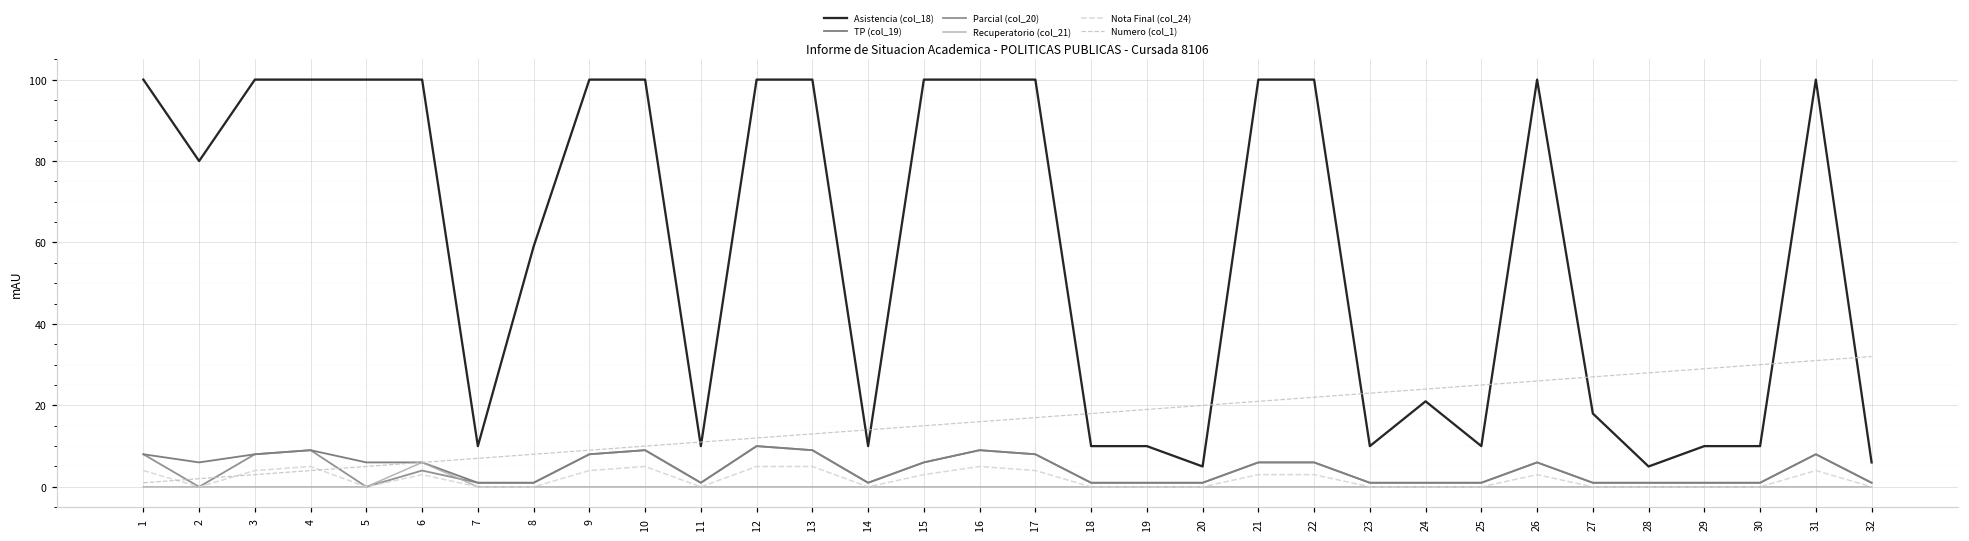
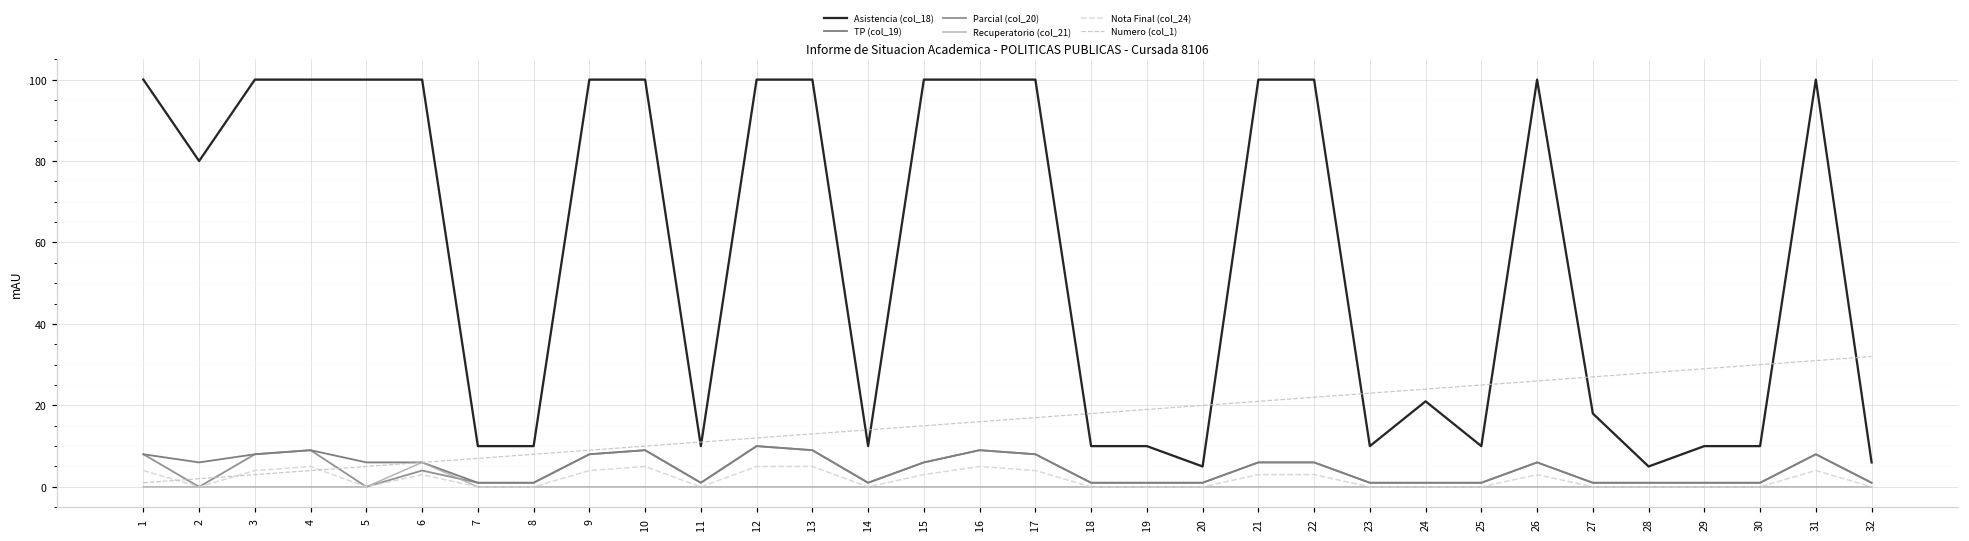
  {
    "Asistencia (col_18)": {
      "1": 100,
      "2": 80,
      "3": 100,
      "4": 100,
      "5": 100,
      "6": 100,
      "7": 10,
-     "8": 59,
+     "8": 10,
      "9": 100,
      "10": 100,
      "11": 10,
      "12": 100,
      "13": 100,
      "14": 10,
      "15": 100,
      "16": 100,
      "17": 100,
      "18": 10,
      "19": 10,
      "20": 5,
      "21": 100,
      "22": 100,
      "23": 10,
      "24": 21,
      "25": 10,
      "26": 100,
      "27": 18,
      "28": 5,
      "29": 10,
      "30": 10,
      "31": 100,
      "32": 6
    }
  }
